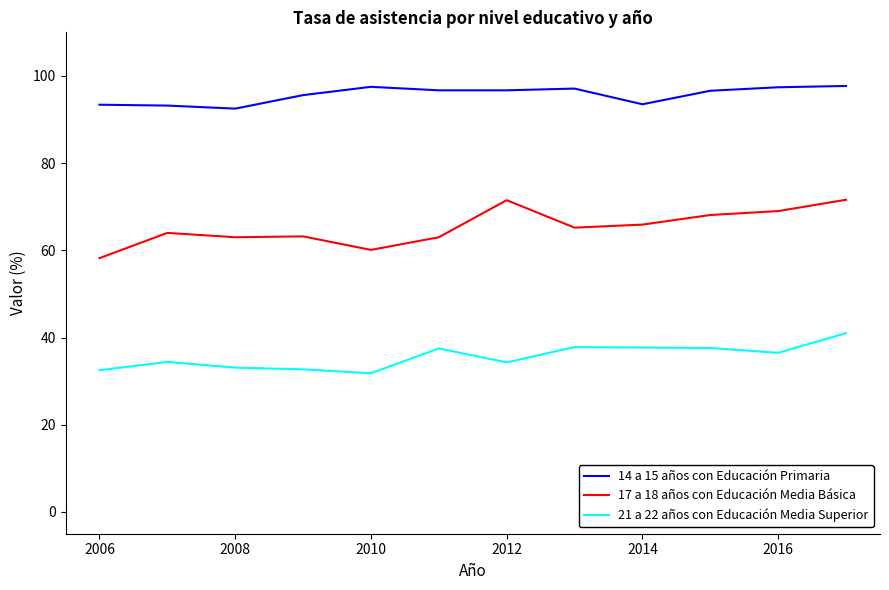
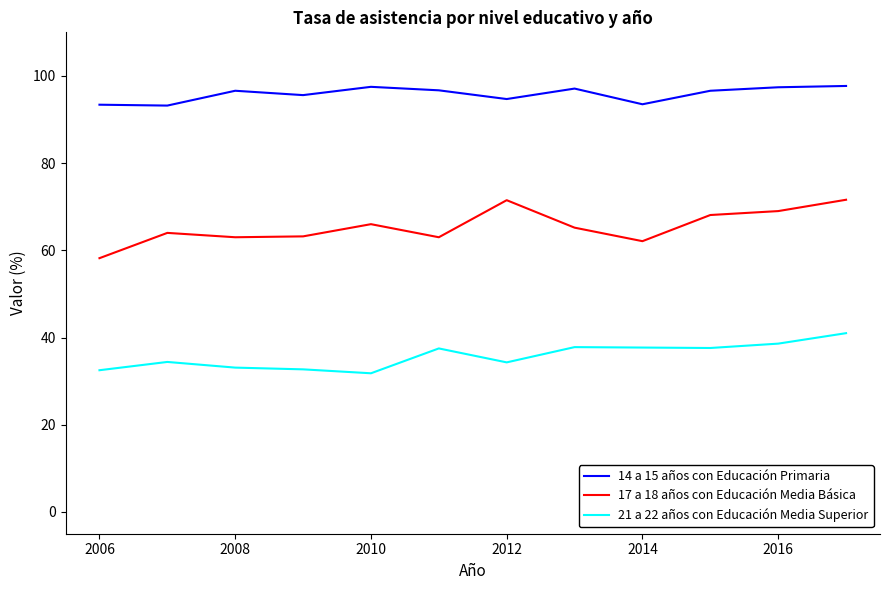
  {
    "14 a 15 años con Educación Primaria": {
      "2006": 93,
-     "2008": 93,
+     "2008": 97,
      "2010": 98,
-     "2012": 97,
+     "2012": 95,
      "2014": 94,
      "2016": 97
    },
    "17 a 18 años con Educación Media Básica": {
      "2006": 58,
      "2008": 63,
-     "2010": 60,
+     "2010": 66,
      "2012": 72,
-     "2014": 66,
+     "2014": 62,
      "2016": 69
    },
    "21 a 22 años con Educación Media Superior": {
      "2006": 33,
      "2008": 33,
      "2010": 32,
      "2012": 34,
      "2014": 38,
-     "2016": 37
+     "2016": 39
    }
  }
